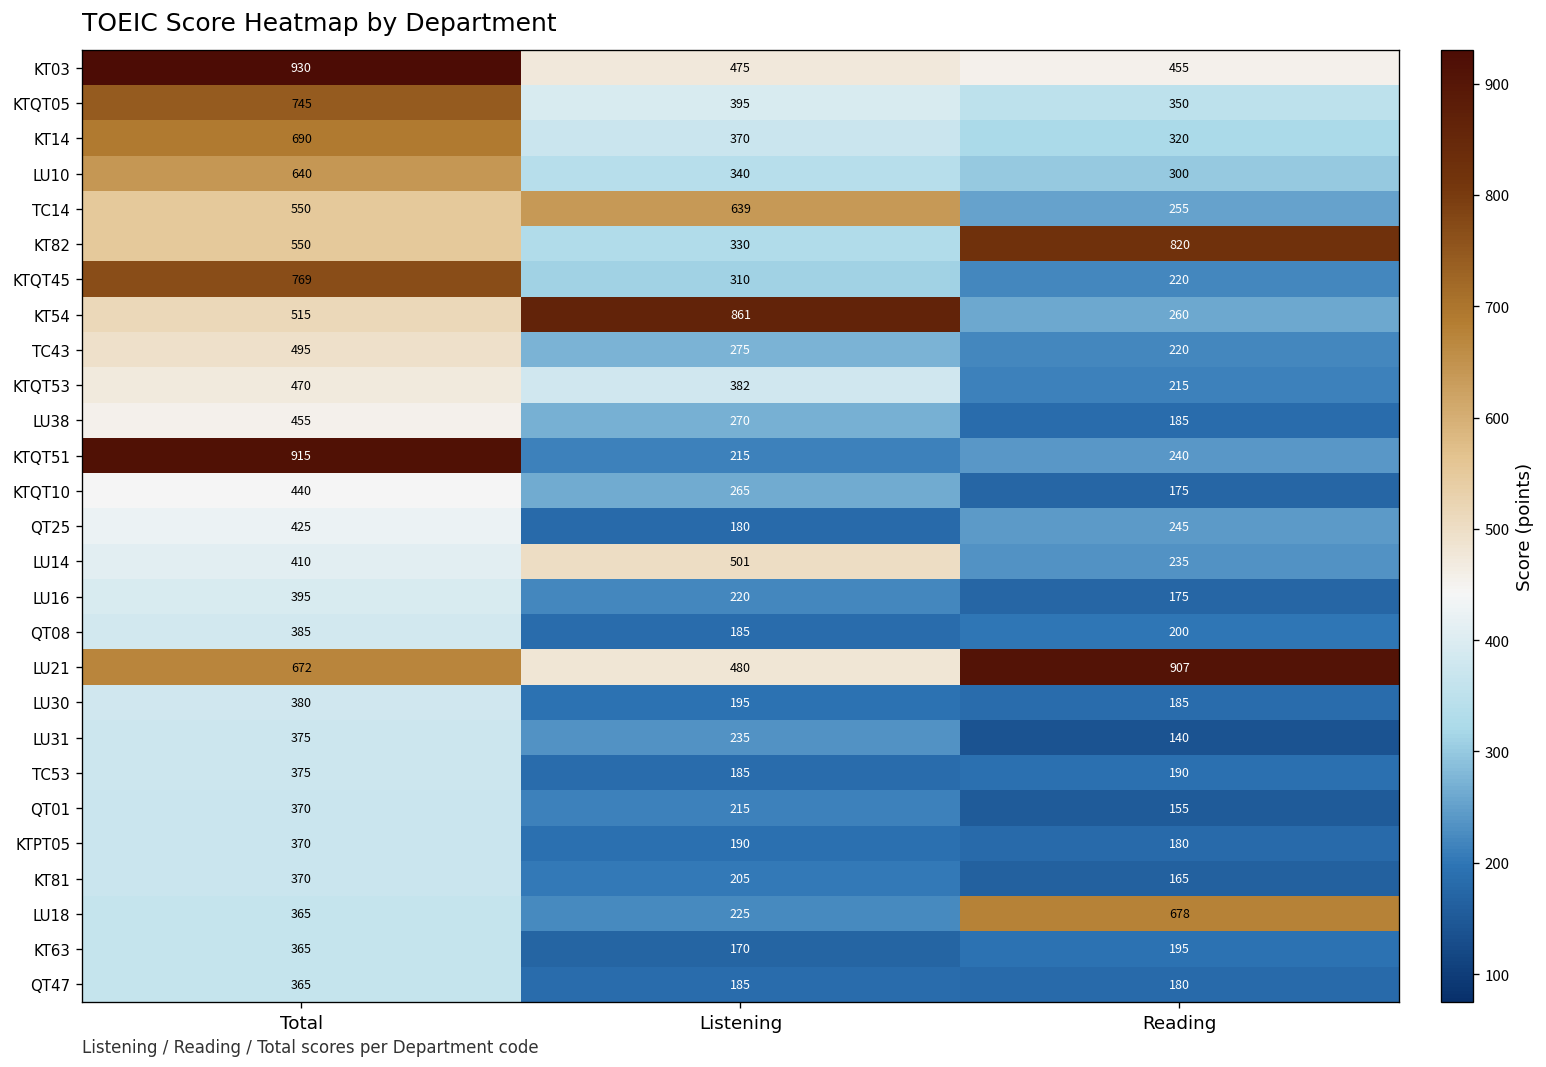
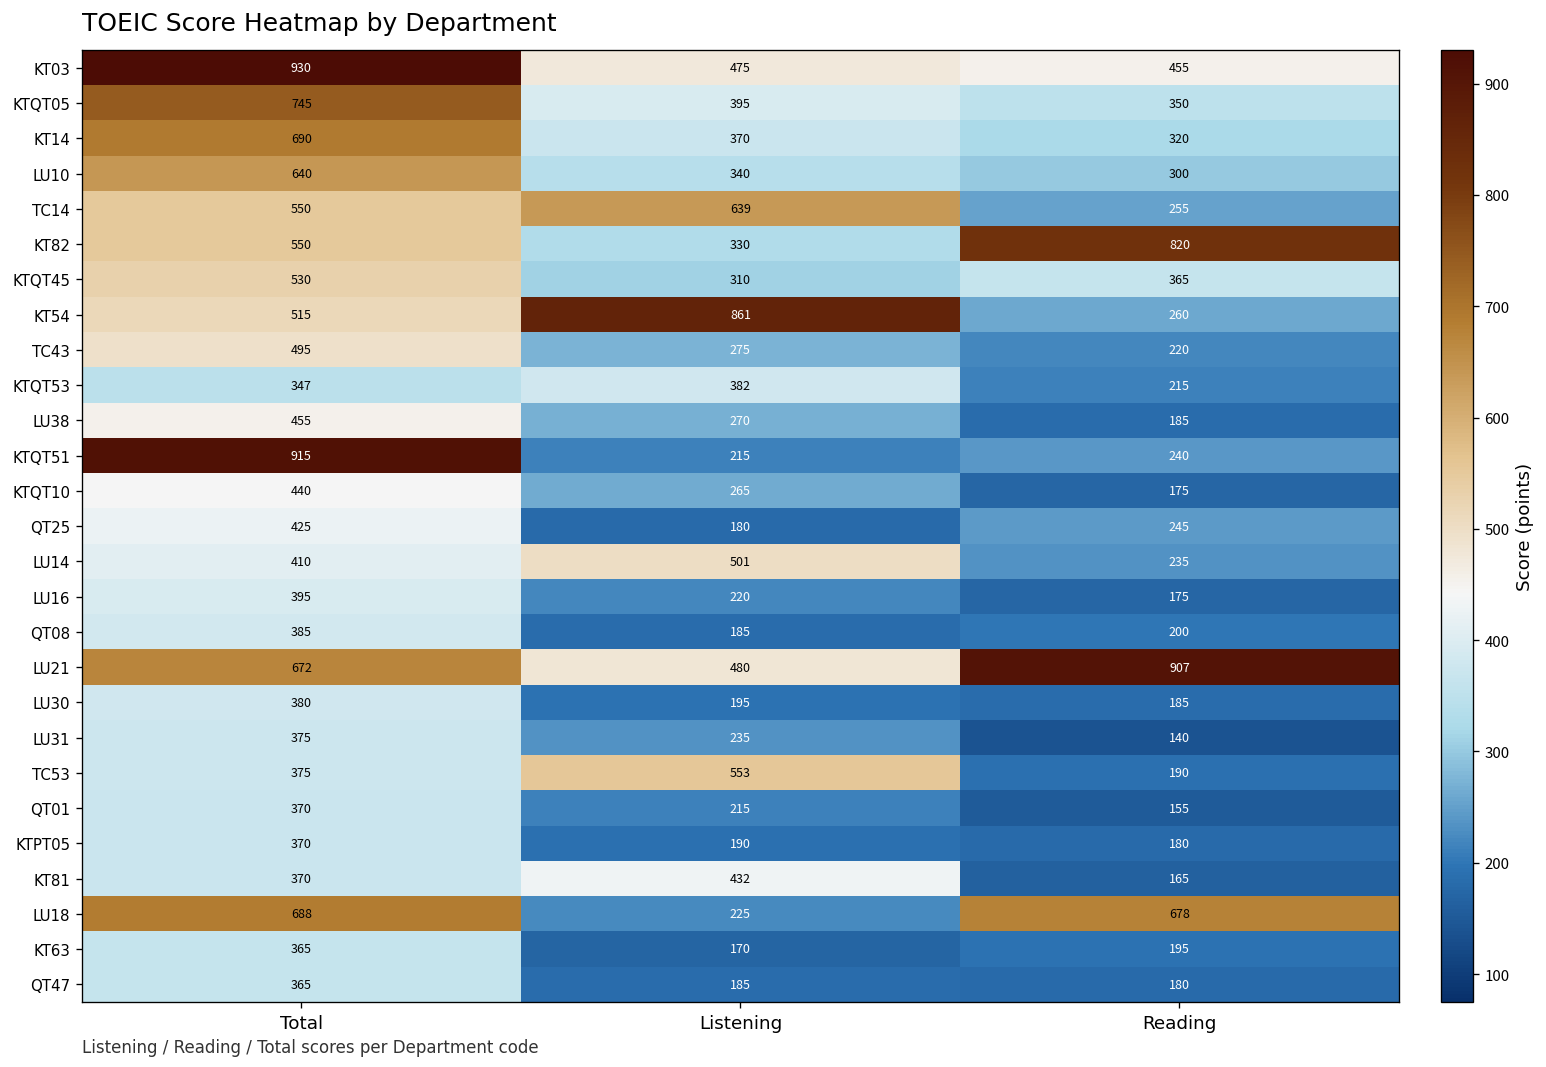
  {
    "KT03": {
      "Total": 930,
      "Listening": 475,
      "Reading": 455
    },
    "KTQT05": {
      "Total": 745,
      "Listening": 395,
      "Reading": 350
    },
    "KT14": {
      "Total": 690,
      "Listening": 370,
      "Reading": 320
    },
    "LU10": {
      "Total": 640,
      "Listening": 340,
      "Reading": 300
    },
    "TC14": {
      "Total": 550,
      "Listening": 639,
      "Reading": 255
    },
    "KT82": {
      "Total": 550,
      "Listening": 330,
      "Reading": 820
    },
    "KTQT45": {
-     "Total": 769,
+     "Total": 530,
      "Listening": 310,
-     "Reading": 220
+     "Reading": 365
    },
    "KT54": {
      "Total": 515,
      "Listening": 861,
      "Reading": 260
    },
    "TC43": {
      "Total": 495,
      "Listening": 275,
      "Reading": 220
    },
    "KTQT53": {
-     "Total": 470,
+     "Total": 347,
      "Listening": 382,
      "Reading": 215
    },
    "LU38": {
      "Total": 455,
      "Listening": 270,
      "Reading": 185
    },
    "KTQT51": {
      "Total": 915,
      "Listening": 215,
      "Reading": 240
    },
    "KTQT10": {
      "Total": 440,
      "Listening": 265,
      "Reading": 175
    },
    "QT25": {
      "Total": 425,
      "Listening": 180,
      "Reading": 245
    },
    "LU14": {
      "Total": 410,
      "Listening": 501,
      "Reading": 235
    },
    "LU16": {
      "Total": 395,
      "Listening": 220,
      "Reading": 175
    },
    "QT08": {
      "Total": 385,
      "Listening": 185,
      "Reading": 200
    },
    "LU21": {
      "Total": 672,
      "Listening": 480,
      "Reading": 907
    },
    "LU30": {
      "Total": 380,
      "Listening": 195,
      "Reading": 185
    },
    "LU31": {
      "Total": 375,
      "Listening": 235,
      "Reading": 140
    },
    "TC53": {
      "Total": 375,
-     "Listening": 185,
+     "Listening": 553,
      "Reading": 190
    },
    "QT01": {
      "Total": 370,
      "Listening": 215,
      "Reading": 155
    },
    "KTPT05": {
      "Total": 370,
      "Listening": 190,
      "Reading": 180
    },
    "KT81": {
      "Total": 370,
-     "Listening": 205,
+     "Listening": 432,
      "Reading": 165
    },
    "LU18": {
-     "Total": 365,
+     "Total": 688,
      "Listening": 225,
      "Reading": 678
    },
    "KT63": {
      "Total": 365,
      "Listening": 170,
      "Reading": 195
    },
    "QT47": {
      "Total": 365,
      "Listening": 185,
      "Reading": 180
    }
  }
